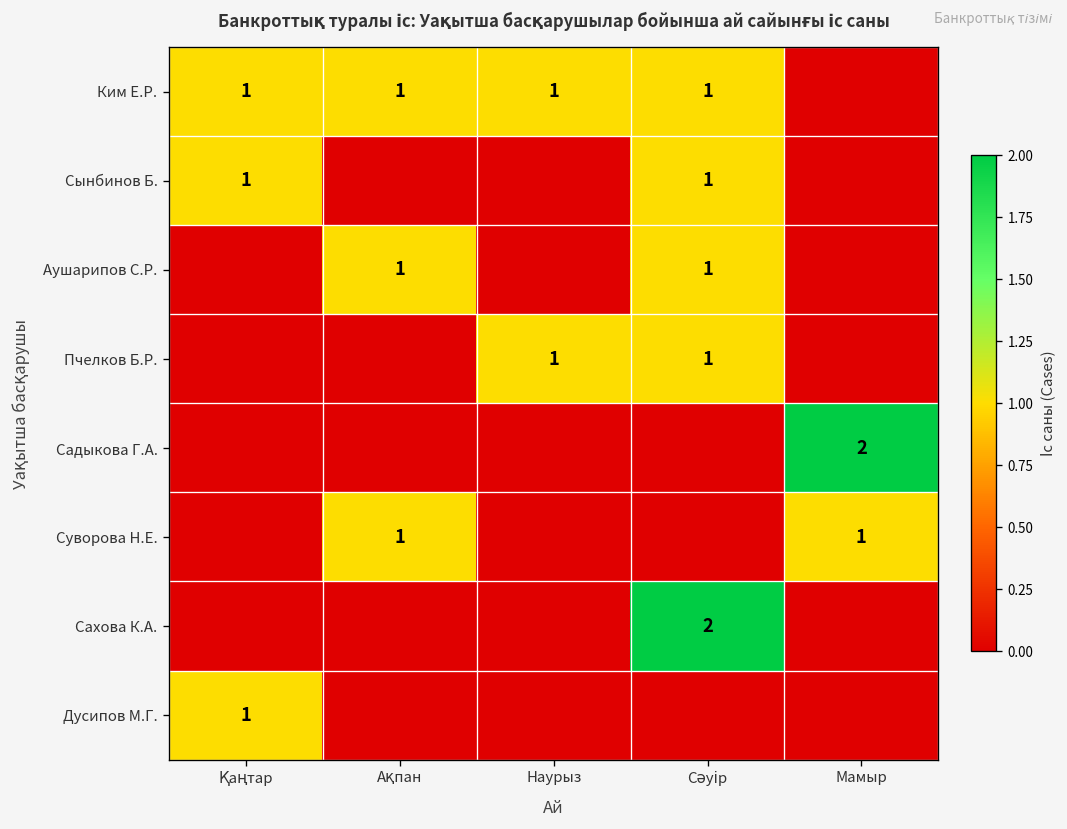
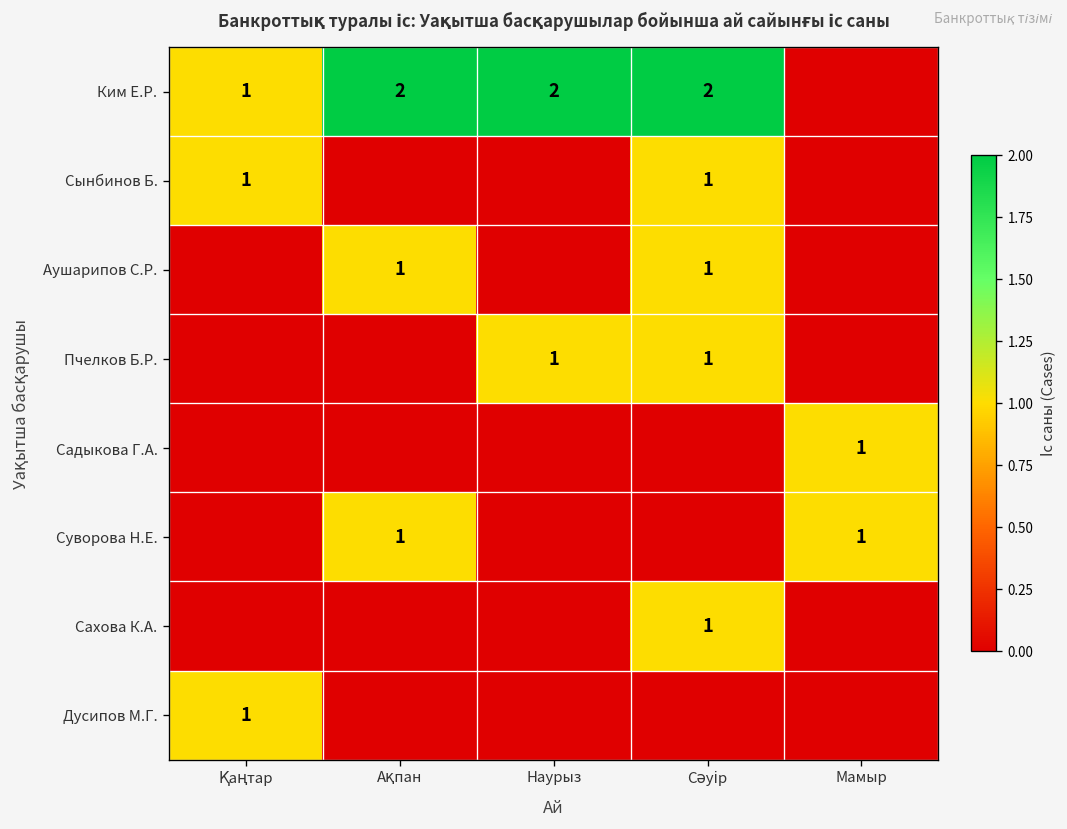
  {
    "Ким Е.Р.": {
      "Қаңтар": 1,
-     "Ақпан": 1,
-     "Наурыз": 1,
-     "Сәуір": 1
+     "Ақпан": 2,
+     "Наурыз": 2,
+     "Сәуір": 2
    },
    "Сынбинов Б.": {
      "Қаңтар": 1,
      "Сәуір": 1
    },
    "Аушарипов С.Р.": {
      "Ақпан": 1,
      "Сәуір": 1
    },
    "Пчелков Б.Р.": {
      "Наурыз": 1,
      "Сәуір": 1
    },
    "Садыкова Г.А.": {
-     "Мамыр": 2
+     "Мамыр": 1
    },
    "Суворова Н.Е.": {
      "Ақпан": 1,
      "Мамыр": 1
    },
    "Сахова К.А.": {
-     "Сәуір": 2
+     "Сәуір": 1
    },
    "Дусипов М.Г.": {
      "Қаңтар": 1
    }
  }
